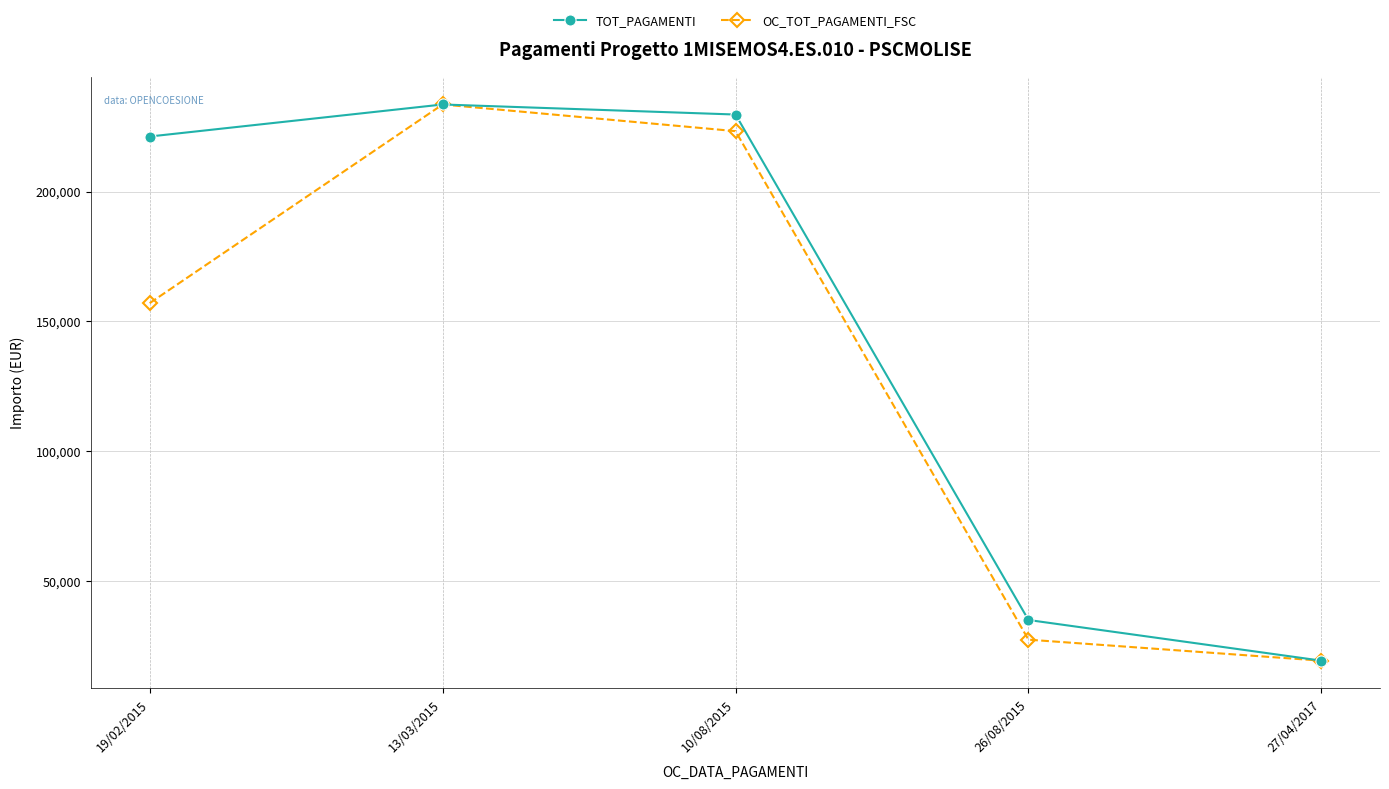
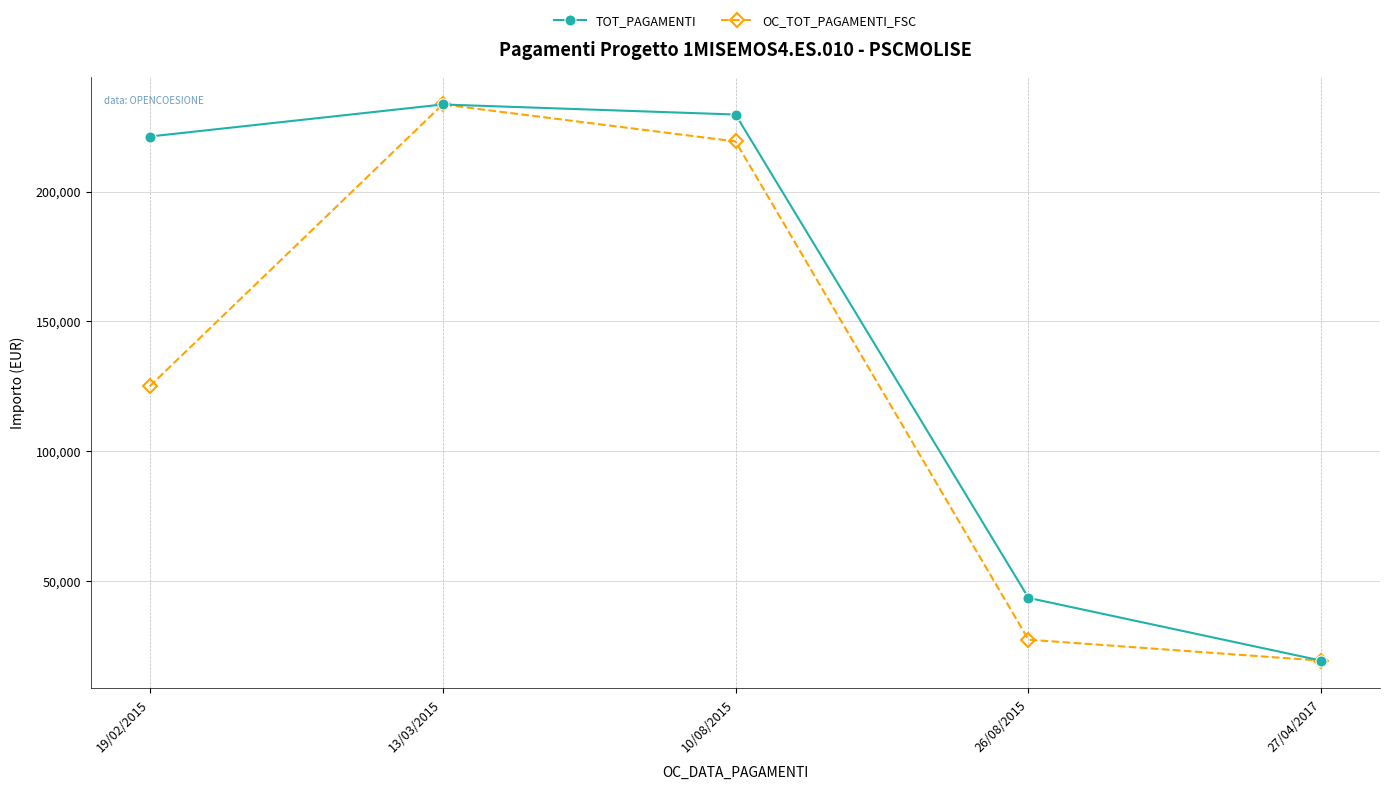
  {
    "TOT_PAGAMENTI": {
      "19/02/2015": "221,000",
      "10/08/2015": "230,000",
-     "26/08/2015": "35,000"
+     "26/08/2015": "43,000"
    },
    "OC_TOT_PAGAMENTI_FSC": {
-     "19/02/2015": "157,000",
-     "10/08/2015": "223,000",
+     "19/02/2015": "125,000",
+     "10/08/2015": "219,000",
      "26/08/2015": "27,000"
    }
  }
